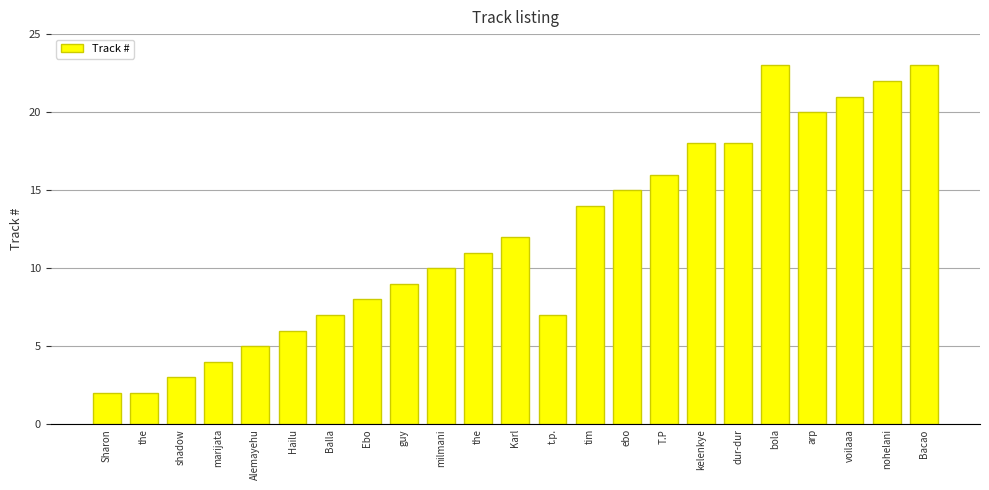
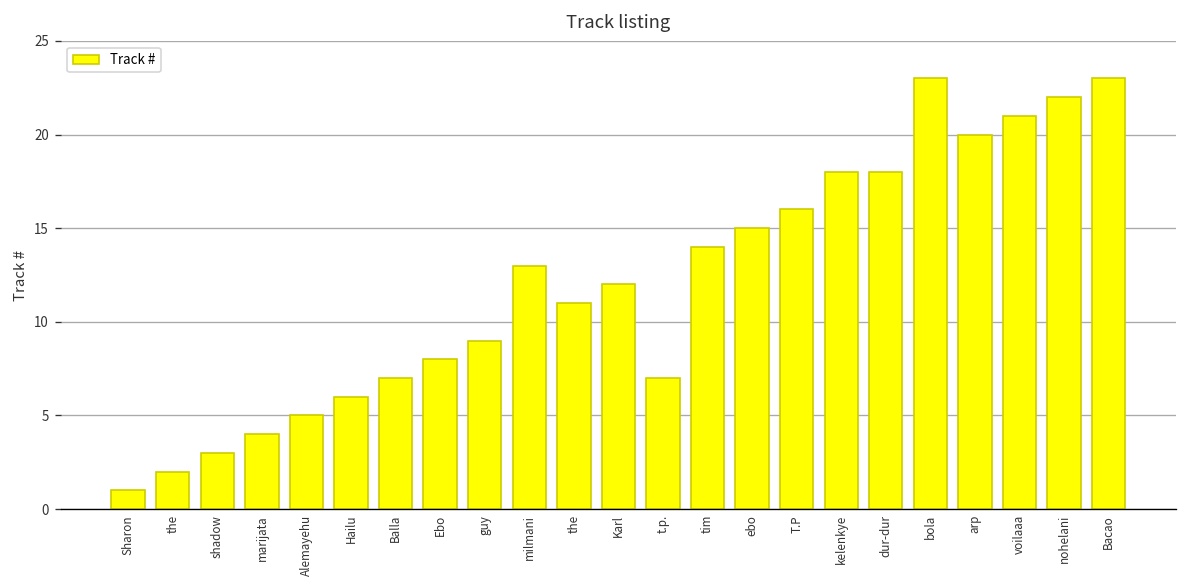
  {
-   "Sharon": 2,
+   "Sharon": 1,
    "shadow": 3,
    "marijata": 4,
    "Alemayehu": 5,
    "Hailu": 6,
    "Balla": 7,
    "Ebo": 8,
    "guy": 9,
-   "milmani": 10,
+   "milmani": 13,
    "Karl": 12,
    "t.p.": 7,
    "tim": 14,
    "ebo": 15,
    "T.P": 16,
    "kelenkye": 18,
    "dur-dur": 18,
    "bola": 23,
    "arp": 20,
    "voilaaa": 21,
    "nohelani": 22,
    "Bacao": 23
  }
